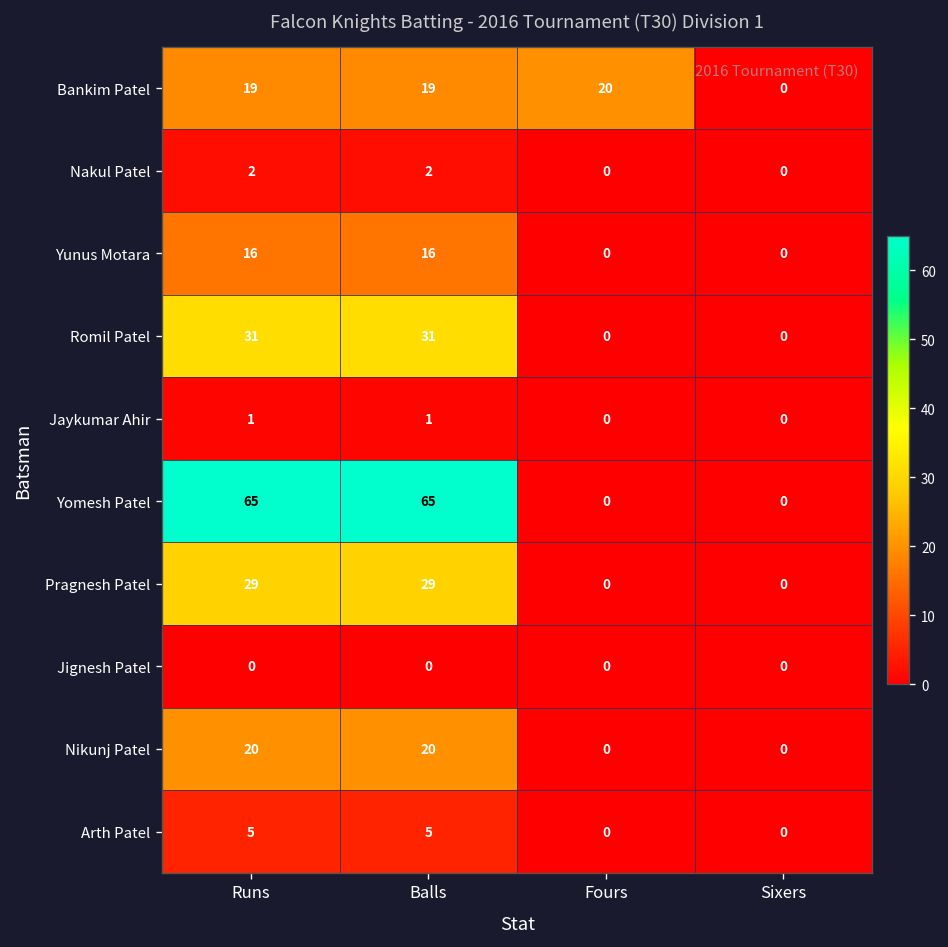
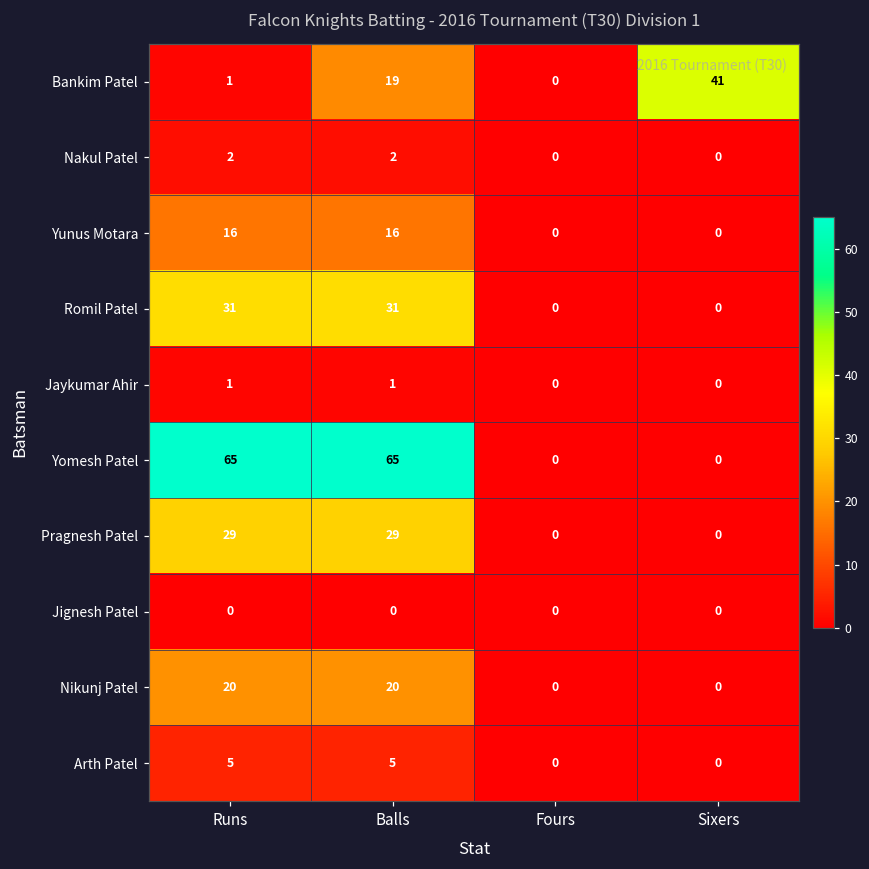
  {
    "Bankim Patel": {
-     "Runs": 19,
+     "Runs": 1,
      "Balls": 19,
-     "Fours": 20,
-     "Sixers": 0
+     "Fours": 0,
+     "Sixers": 41
    },
    "Nakul Patel": {
      "Runs": 2,
      "Balls": 2,
      "Fours": 0,
      "Sixers": 0
    },
    "Yunus Motara": {
      "Runs": 16,
      "Balls": 16,
      "Fours": 0,
      "Sixers": 0
    },
    "Romil Patel": {
      "Runs": 31,
      "Balls": 31,
      "Fours": 0,
      "Sixers": 0
    },
    "Jaykumar Ahir": {
      "Runs": 1,
      "Balls": 1,
      "Fours": 0,
      "Sixers": 0
    },
    "Yomesh Patel": {
      "Runs": 65,
      "Balls": 65,
      "Fours": 0,
      "Sixers": 0
    },
    "Pragnesh Patel": {
      "Runs": 29,
      "Balls": 29,
      "Fours": 0,
      "Sixers": 0
    },
    "Jignesh Patel": {
      "Runs": 0,
      "Balls": 0,
      "Fours": 0,
      "Sixers": 0
    },
    "Nikunj Patel": {
      "Runs": 20,
      "Balls": 20,
      "Fours": 0,
      "Sixers": 0
    },
    "Arth Patel": {
      "Runs": 5,
      "Balls": 5,
      "Fours": 0,
      "Sixers": 0
    }
  }
